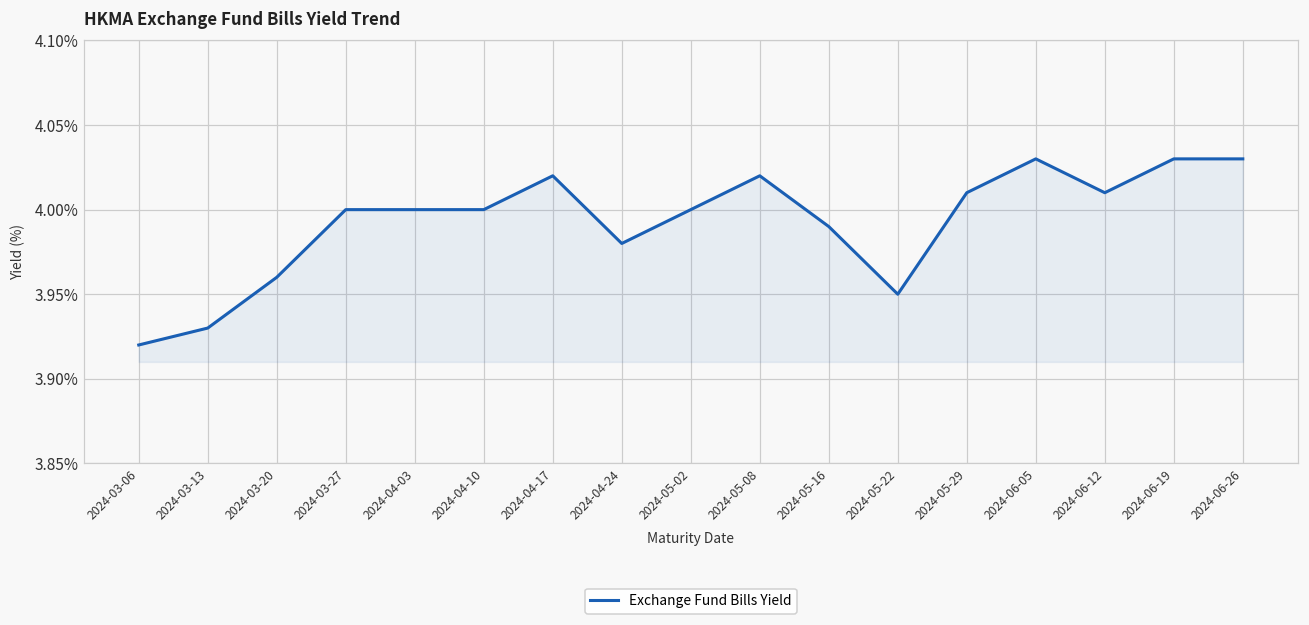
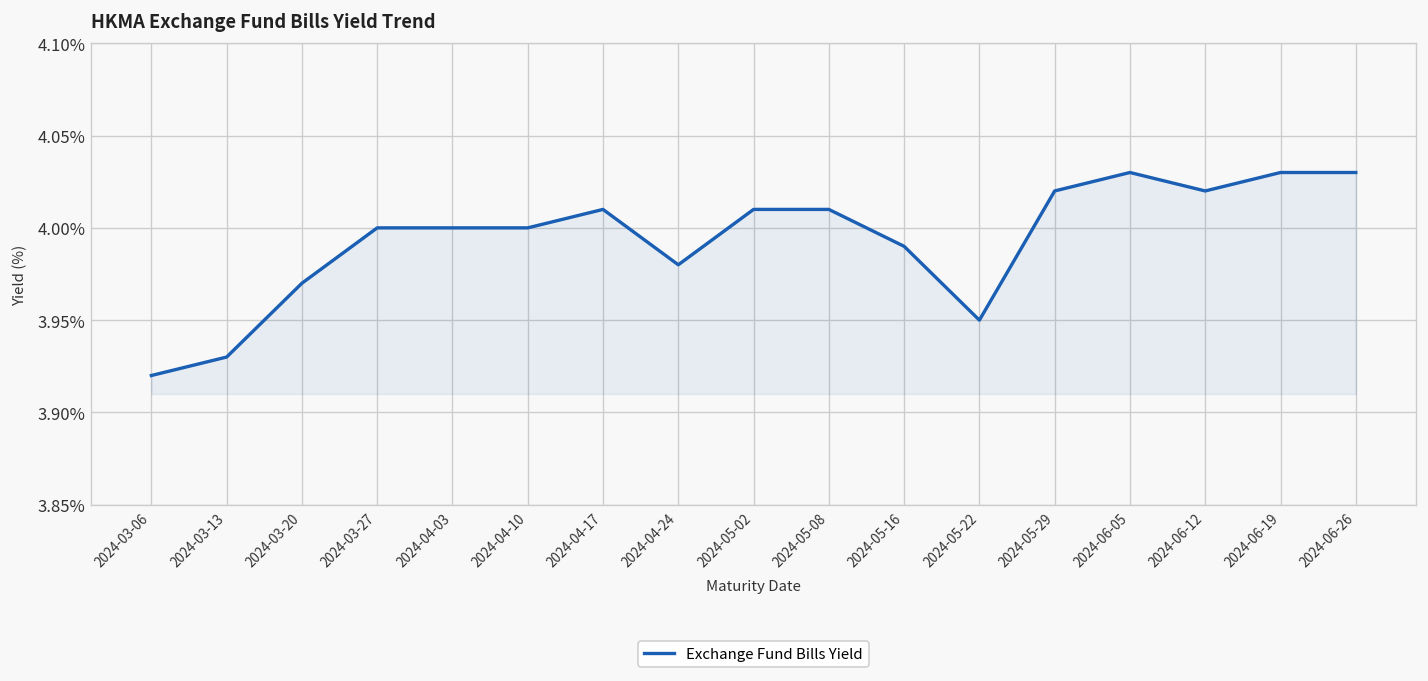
  {
    "2024-03-06": "3.92%",
    "2024-03-13": "3.93%",
-   "2024-03-20": "3.96%",
+   "2024-03-20": "3.97%",
    "2024-03-27": "4.00%",
    "2024-04-03": "4.00%",
    "2024-04-10": "4.00%",
-   "2024-04-17": "4.02%",
+   "2024-04-17": "4.01%",
    "2024-04-24": "3.98%",
-   "2024-05-02": "4.00%",
-   "2024-05-08": "4.02%",
+   "2024-05-02": "4.01%",
+   "2024-05-08": "4.01%",
    "2024-05-16": "3.99%",
    "2024-05-22": "3.95%",
-   "2024-05-29": "4.01%",
+   "2024-05-29": "4.02%",
    "2024-06-05": "4.03%",
-   "2024-06-12": "4.01%",
+   "2024-06-12": "4.02%",
    "2024-06-19": "4.03%",
    "2024-06-26": "4.03%"
  }
